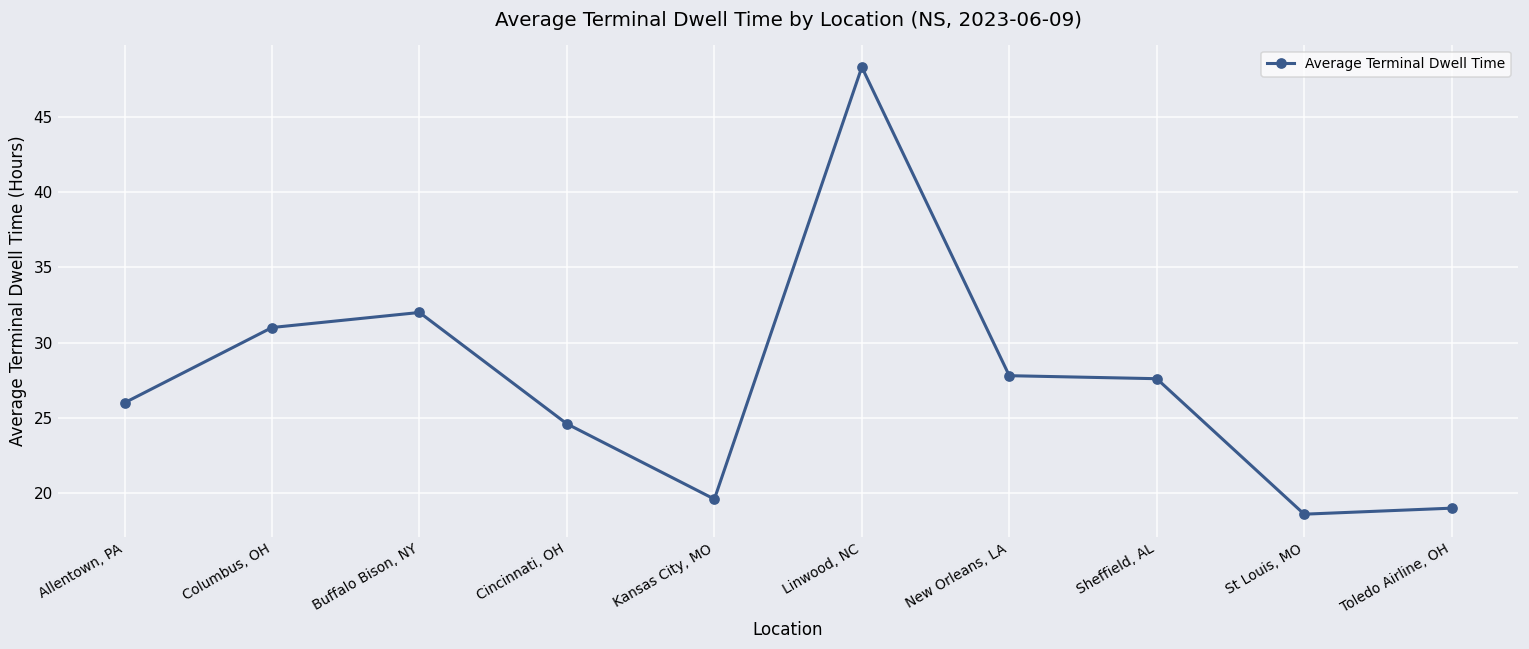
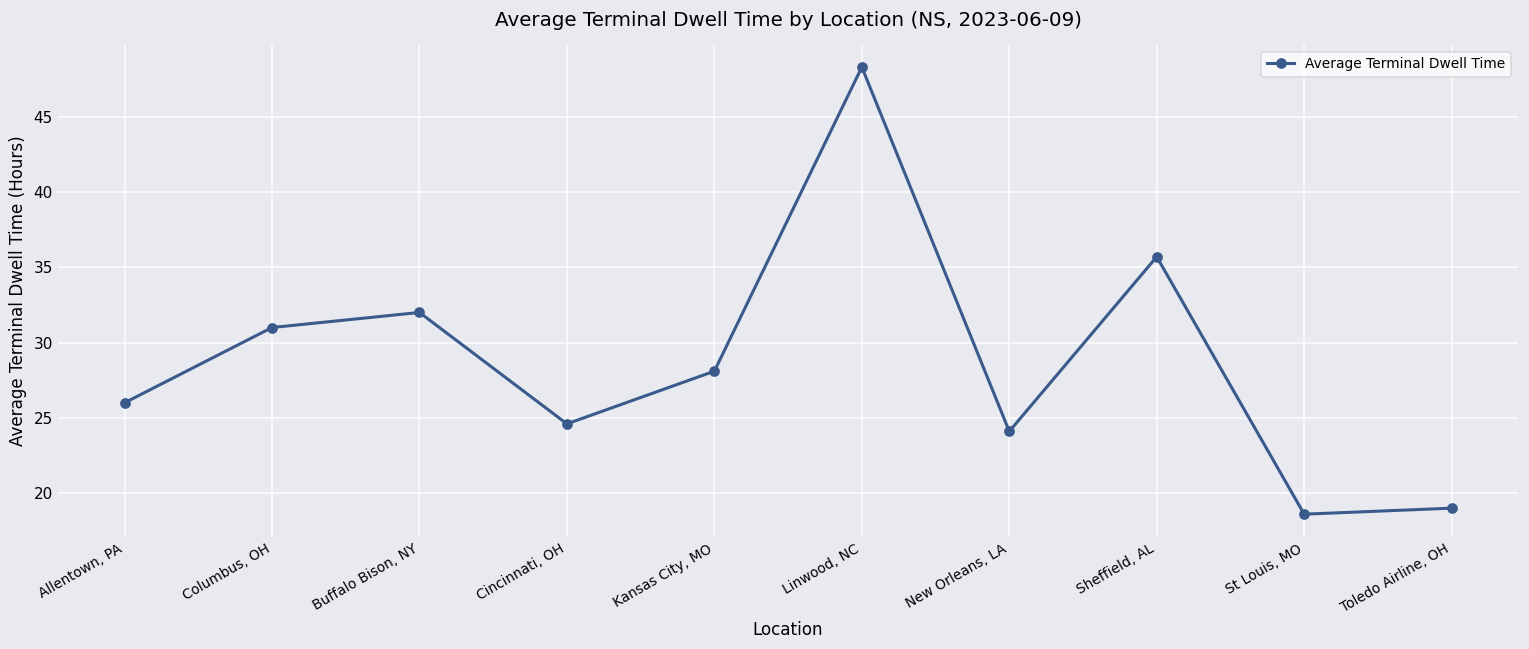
  {
    "Allentown, PA": 26.0,
    "Columbus, OH": 31.0,
    "Buffalo Bison, NY": 32.0,
    "Cincinnati, OH": 24.6,
-   "Kansas City, MO": 19.6,
+   "Kansas City, MO": 28.1,
    "Linwood, NC": 48.3,
-   "New Orleans, LA": 27.8,
-   "Sheffield, AL": 27.6,
+   "New Orleans, LA": 24.1,
+   "Sheffield, AL": 35.7,
    "St Louis, MO": 18.6,
    "Toledo Airline, OH": 19.0
  }
